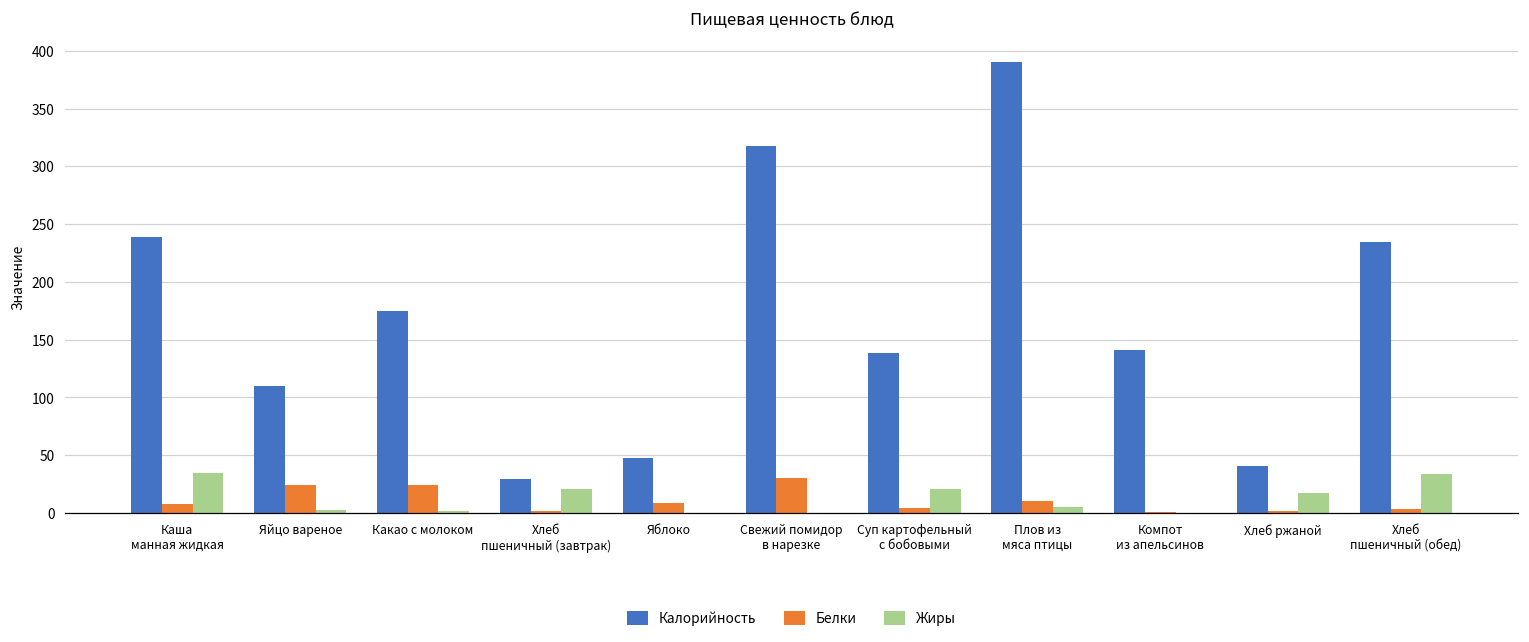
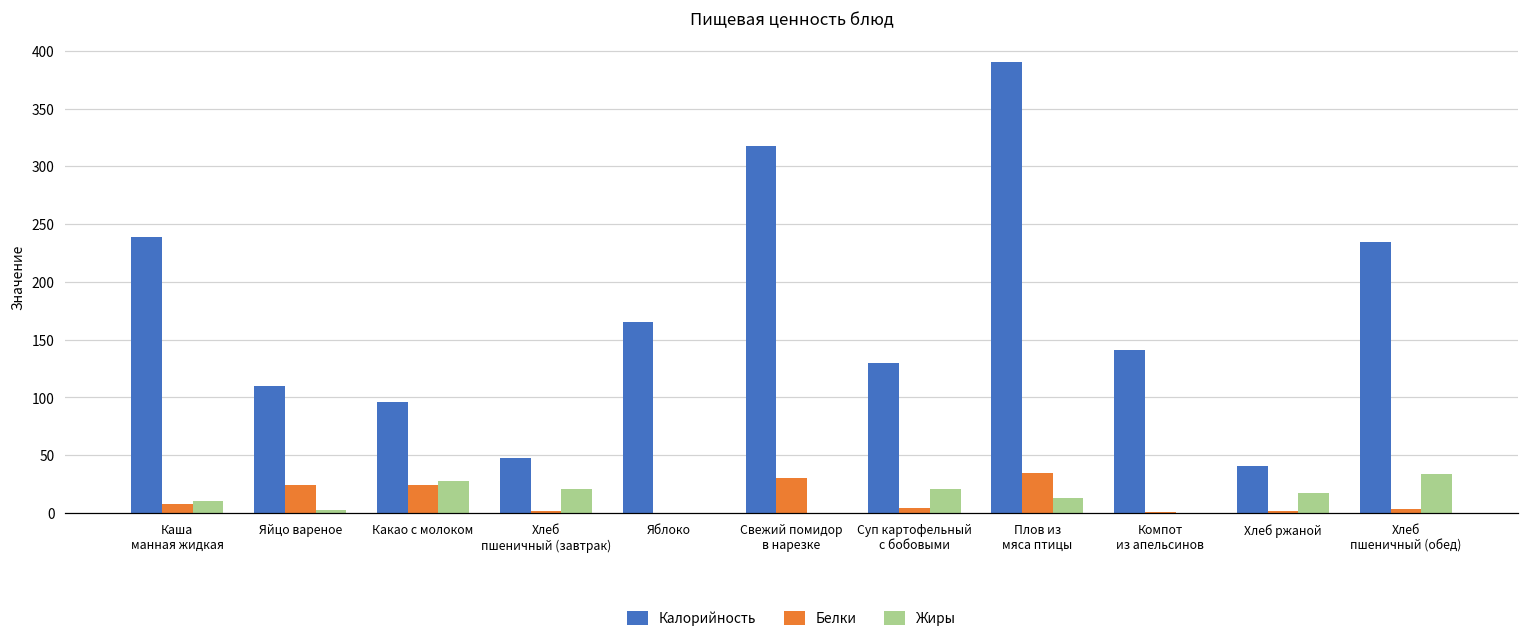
  {
    "Калорийность": {
      "Каша манная жидкая": 239,
      "Яйцо вареное": 110,
-     "Какао с молоком": 175,
-     "Хлеб пшеничный (завтрак)": 30,
-     "Яблоко": 47,
+     "Какао с молоком": 96,
+     "Хлеб пшеничный (завтрак)": 47,
+     "Яблоко": 165,
      "Свежий помидор в нарезке": 317,
-     "Суп картофельный с бобовыми": 138,
+     "Суп картофельный с бобовыми": 129,
      "Плов из мяса птицы": 390,
      "Компот из апельсинов": 141,
      "Хлеб ржаной": 41,
      "Хлеб пшеничный (обед)": 235
    },
    "Белки": {
      "Каша манная жидкая": 8,
      "Яйцо вареное": 24,
      "Какао с молоком": 24,
-     "Яблоко": 9,
+     "Яблоко": 0,
      "Свежий помидор в нарезке": 30,
      "Суп картофельный с бобовыми": 5,
-     "Плов из мяса птицы": 10,
+     "Плов из мяса птицы": 35,
      "Хлеб пшеничный (обед)": 3
    },
    "Жиры": {
-     "Каша манная жидкая": 34,
+     "Каша манная жидкая": 11,
      "Яйцо вареное": 3,
-     "Какао с молоком": 2,
+     "Какао с молоком": 28,
      "Хлеб пшеничный (завтрак)": 21,
      "Суп картофельный с бобовыми": 21,
-     "Плов из мяса птицы": 5,
+     "Плов из мяса птицы": 13,
      "Хлеб ржаной": 17,
      "Хлеб пшеничный (обед)": 34
    }
  }
